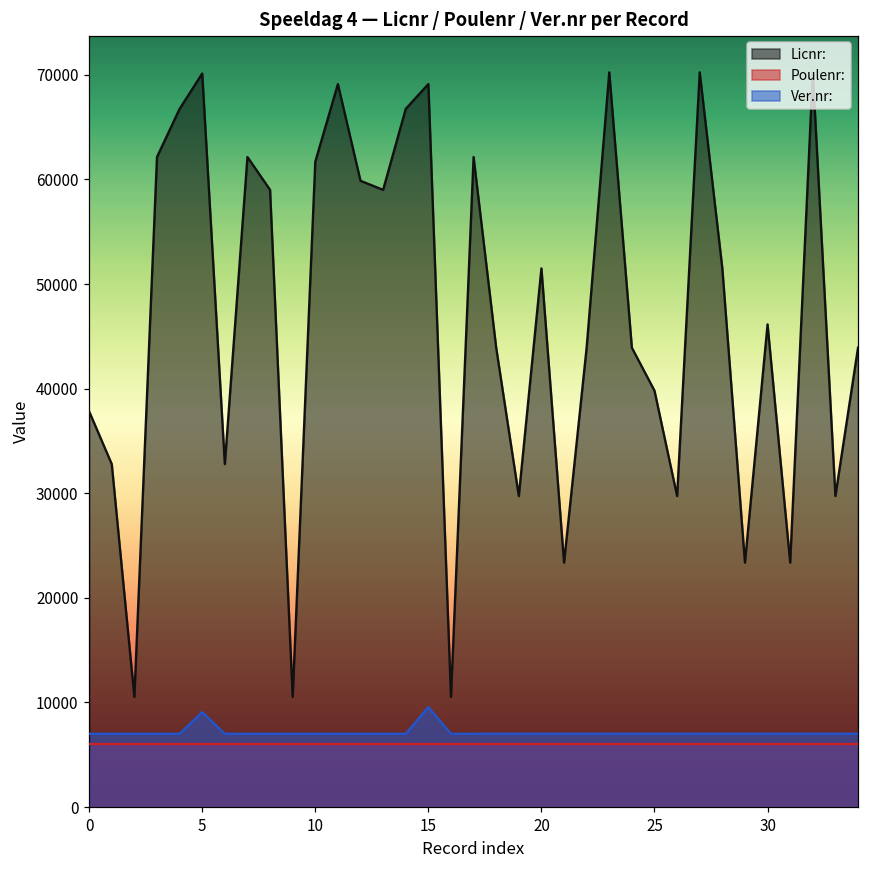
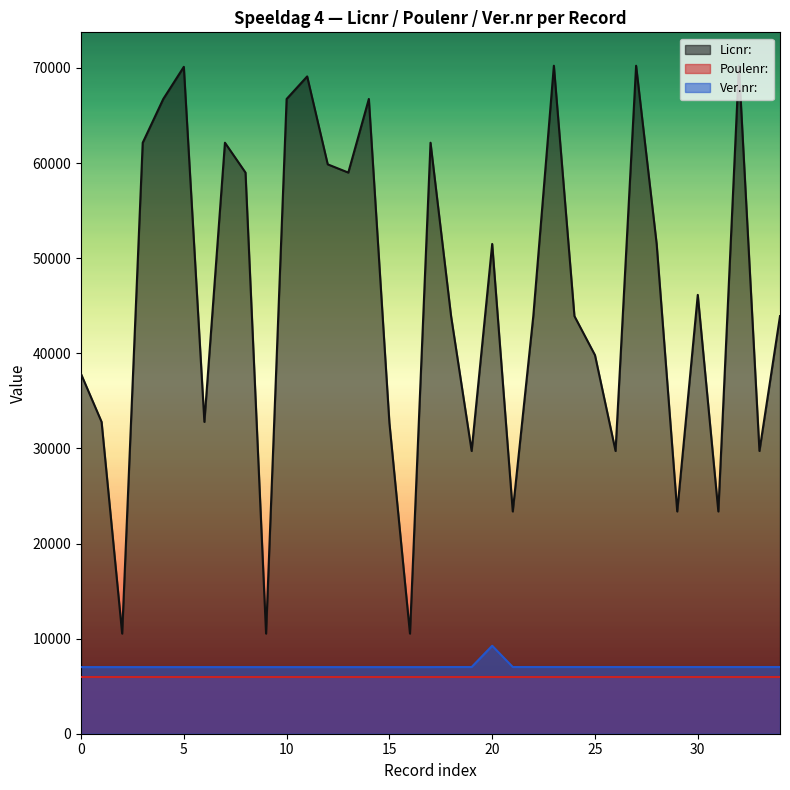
  {
    "Licnr:": {
      "0": 38000,
      "5": 70000,
-     "10": 62000,
-     "15": 69000,
+     "10": 67000,
+     "15": 33000,
      "20": 51000,
      "25": 40000,
      "30": 46000
    },
    "Poulenr:": {
      "0": 6000,
      "5": 6000,
      "10": 6000,
      "15": 6000,
      "20": 6000,
      "25": 6000,
      "30": 6000
    },
    "Ver.nr:": {
      "0": 7000,
-     "5": 9000,
+     "5": 7000,
      "10": 7000,
-     "15": 10000,
-     "20": 7000,
+     "15": 7000,
+     "20": 9000,
      "25": 7000,
      "30": 7000
    }
  }
